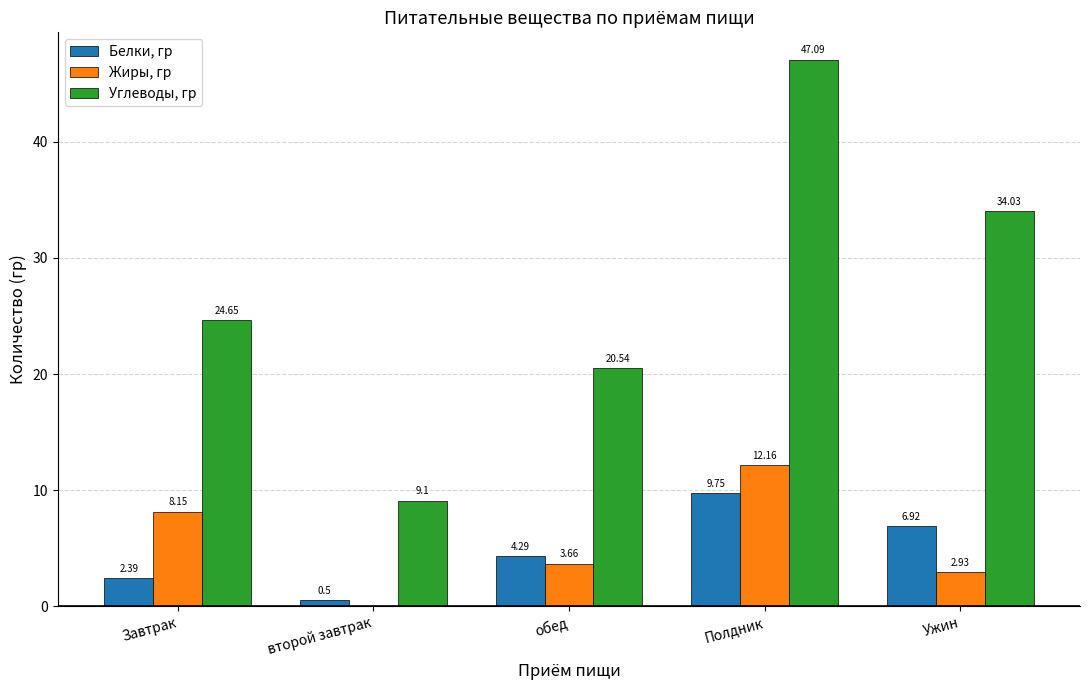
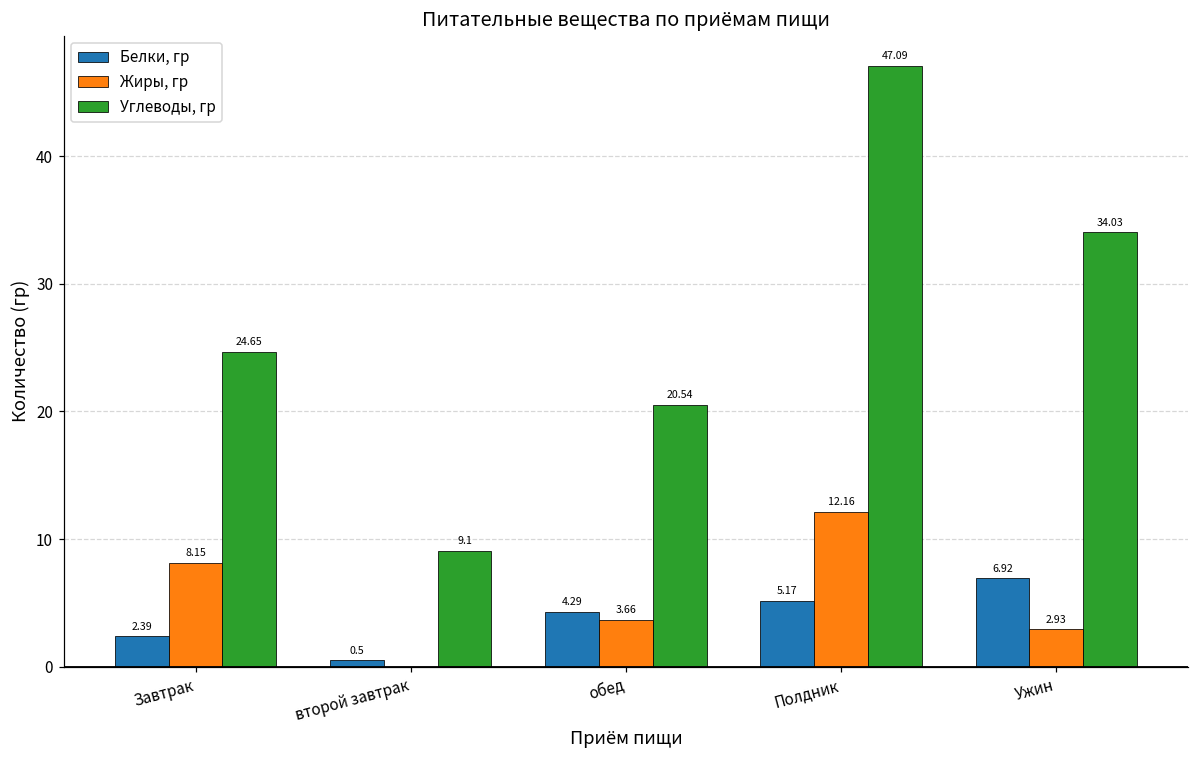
  {
    "Белки, гр": {
      "Завтрак": 2.39,
      "второй завтрак": 0.5,
      "обед": 4.29,
-     "Полдник": 9.75,
+     "Полдник": 5.17,
      "Ужин": 6.92
    },
    "Жиры, гр": {
      "Завтрак": 8.15,
      "обед": 3.66,
      "Полдник": 12.16,
      "Ужин": 2.93
    },
    "Углеводы, гр": {
      "Завтрак": 24.65,
      "второй завтрак": 9.1,
      "обед": 20.54,
      "Полдник": 47.09,
      "Ужин": 34.03
    }
  }
